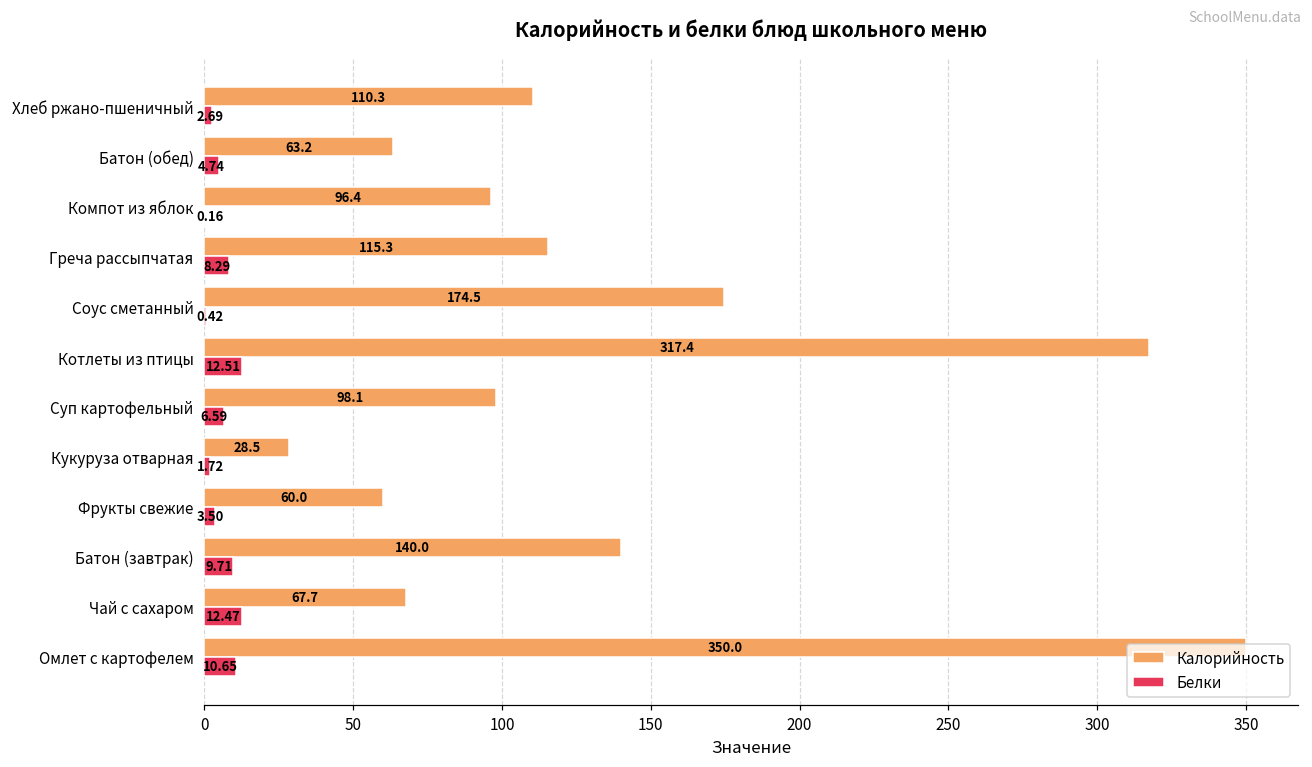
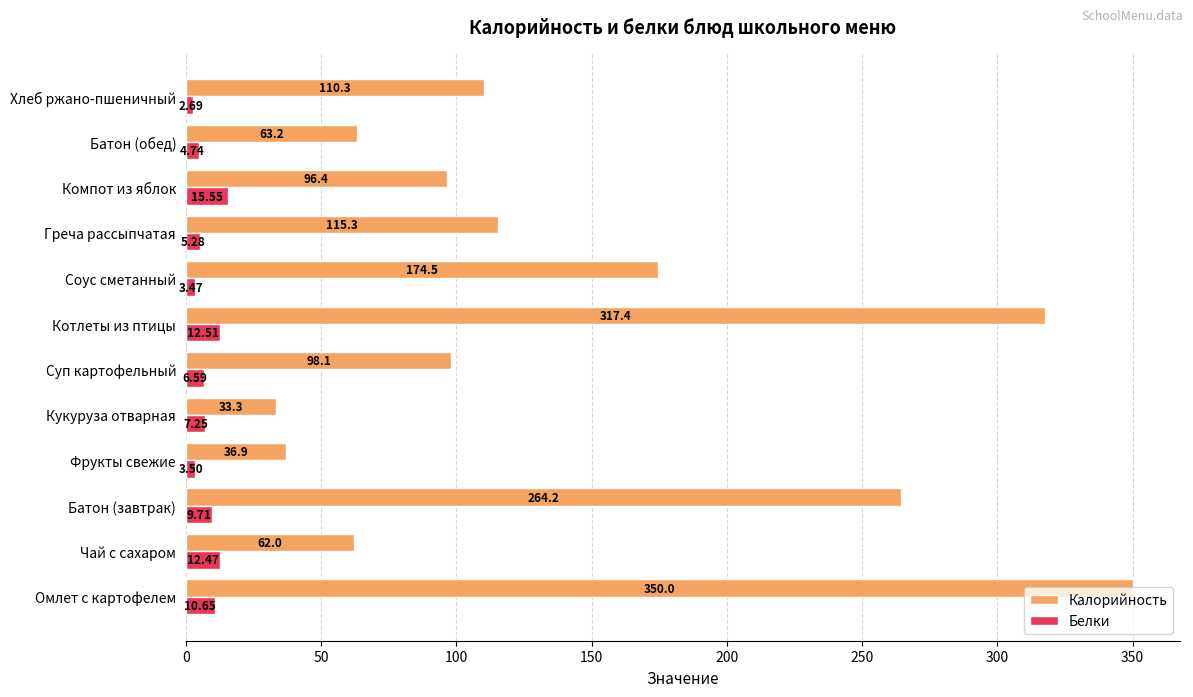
  {
    "Калорийность": {
      "Хлеб ржано-пшеничный": 110.3,
      "Батон (обед)": 63.2,
      "Компот из яблок": 96.4,
      "Греча рассыпчатая": 115.3,
      "Соус сметанный": 174.5,
      "Котлеты из птицы": 317.4,
      "Суп картофельный": 98.1,
-     "Кукуруза отварная": 28.5,
-     "Фрукты свежие": 60.0,
-     "Батон (завтрак)": 140.0,
-     "Чай с сахаром": 67.7
+     "Кукуруза отварная": 33.3,
+     "Фрукты свежие": 36.9,
+     "Батон (завтрак)": 264.2,
+     "Чай с сахаром": 62.0
    },
    "Белки": {
      "Хлеб ржано-пшеничный": 2.69,
      "Батон (обед)": 4.74,
-     "Компот из яблок": 0.16,
-     "Греча рассыпчатая": 8.29,
-     "Соус сметанный": 0.42,
+     "Компот из яблок": 15.55,
+     "Греча рассыпчатая": 5.28,
+     "Соус сметанный": 3.47,
      "Котлеты из птицы": 12.51,
      "Суп картофельный": 6.59,
-     "Кукуруза отварная": 1.72,
+     "Кукуруза отварная": 7.25,
      "Фрукты свежие": 3.50,
      "Батон (завтрак)": 9.71,
      "Чай с сахаром": 12.47,
      "Омлет с картофелем": 10.65
    }
  }
